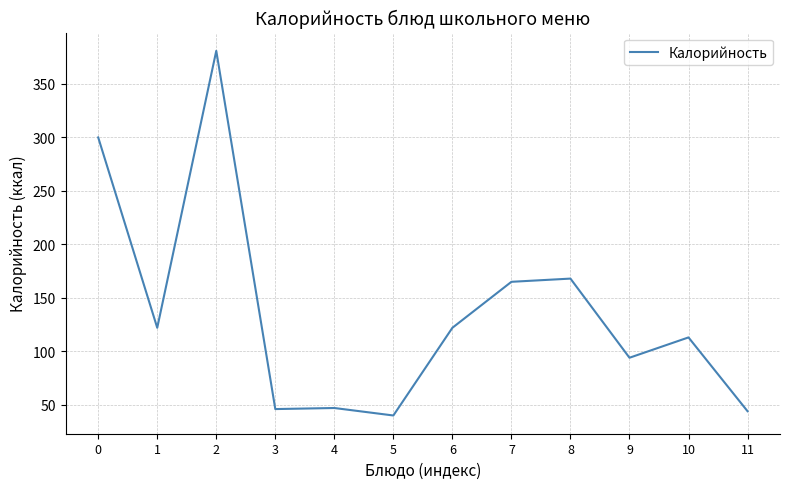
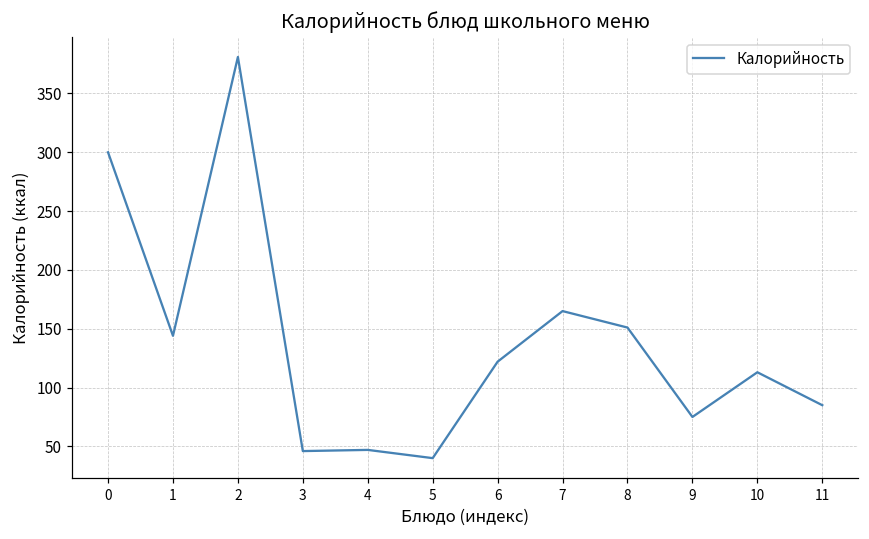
  {
    "0": 300,
-   "1": 122,
+   "1": 144,
    "2": 381,
    "3": 46,
    "4": 47,
    "5": 40,
    "6": 122,
    "7": 165,
-   "8": 168,
-   "9": 94,
+   "8": 151,
+   "9": 75,
    "10": 113,
-   "11": 44
+   "11": 85
  }
